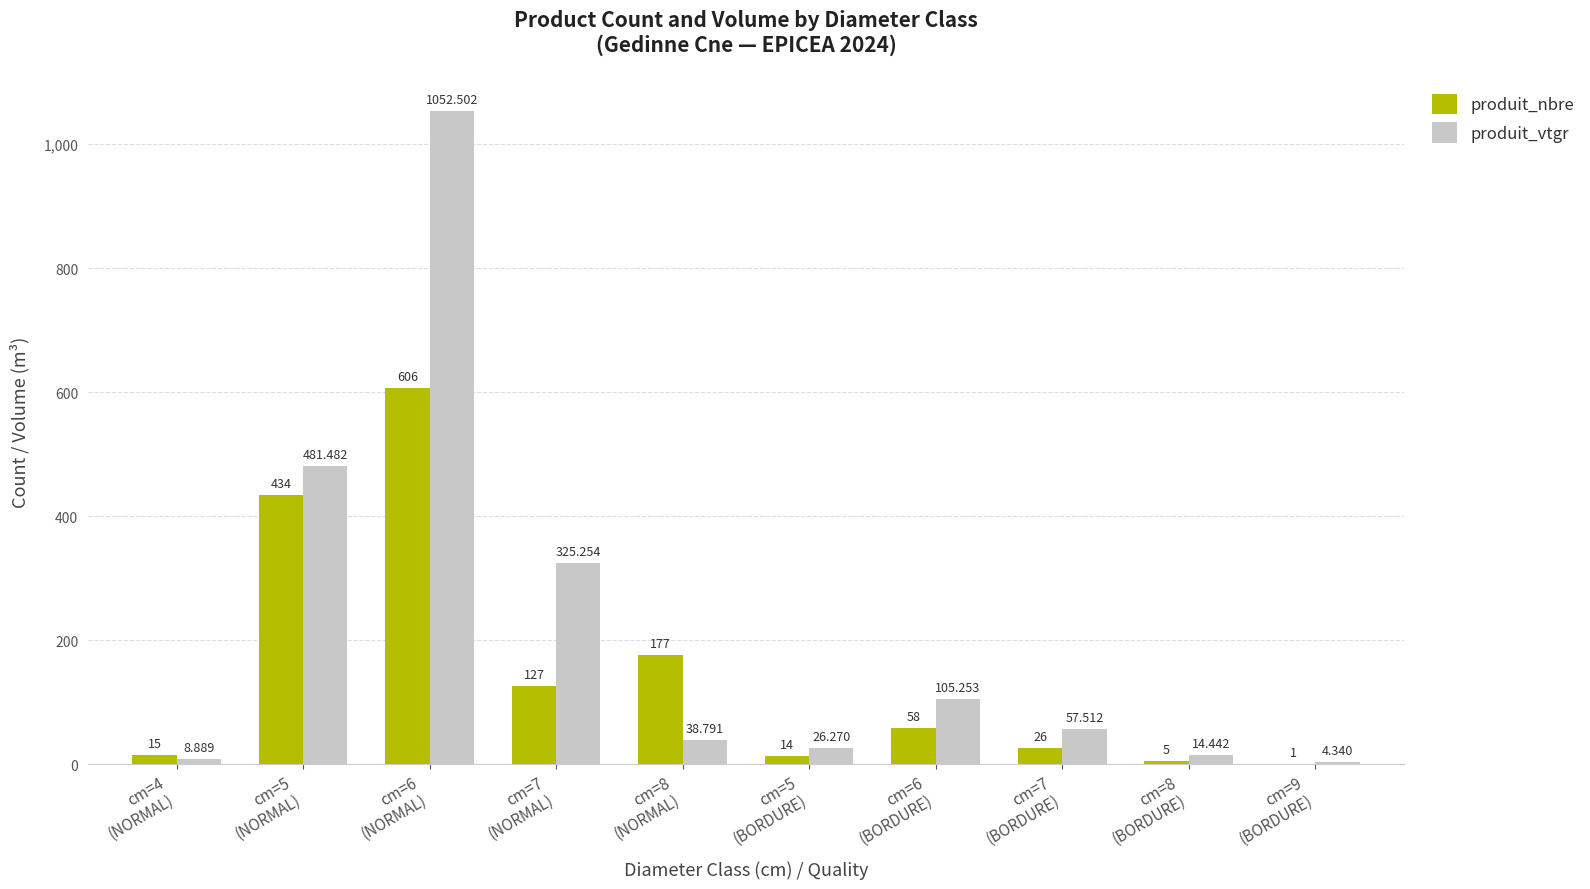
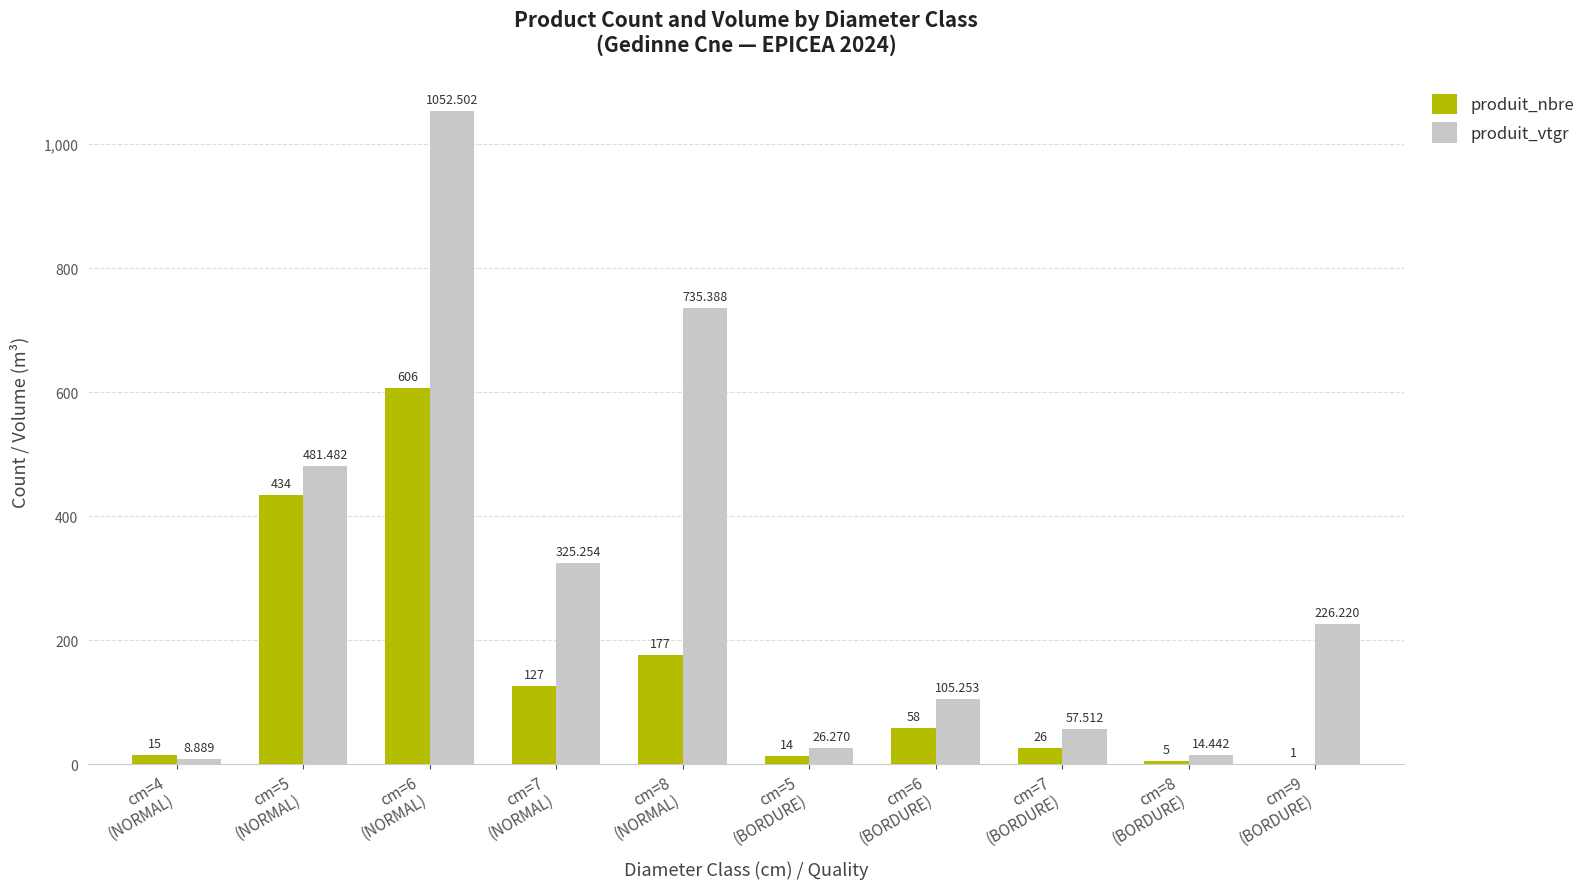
  {
    "produit_nbre": {
      "cm=4 (NORMAL)": 15,
      "cm=5 (NORMAL)": 434,
      "cm=6 (NORMAL)": 606,
      "cm=7 (NORMAL)": 127,
      "cm=8 (NORMAL)": 177,
      "cm=5 (BORDURE)": 14,
      "cm=6 (BORDURE)": 58,
      "cm=7 (BORDURE)": 26,
      "cm=8 (BORDURE)": 5,
      "cm=9 (BORDURE)": 1
    },
    "produit_vtgr": {
      "cm=4 (NORMAL)": 8.889,
      "cm=5 (NORMAL)": 481.482,
      "cm=6 (NORMAL)": 1052.502,
      "cm=7 (NORMAL)": 325.254,
-     "cm=8 (NORMAL)": 38.791,
+     "cm=8 (NORMAL)": 735.388,
      "cm=5 (BORDURE)": 26.270,
      "cm=6 (BORDURE)": 105.253,
      "cm=7 (BORDURE)": 57.512,
      "cm=8 (BORDURE)": 14.442,
-     "cm=9 (BORDURE)": 4.340
+     "cm=9 (BORDURE)": 226.220
    }
  }
